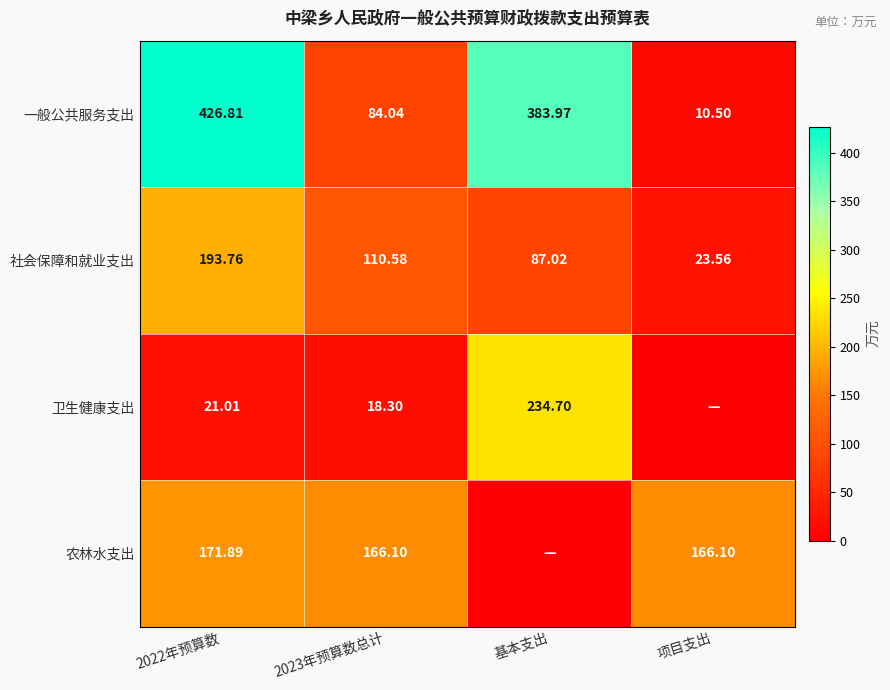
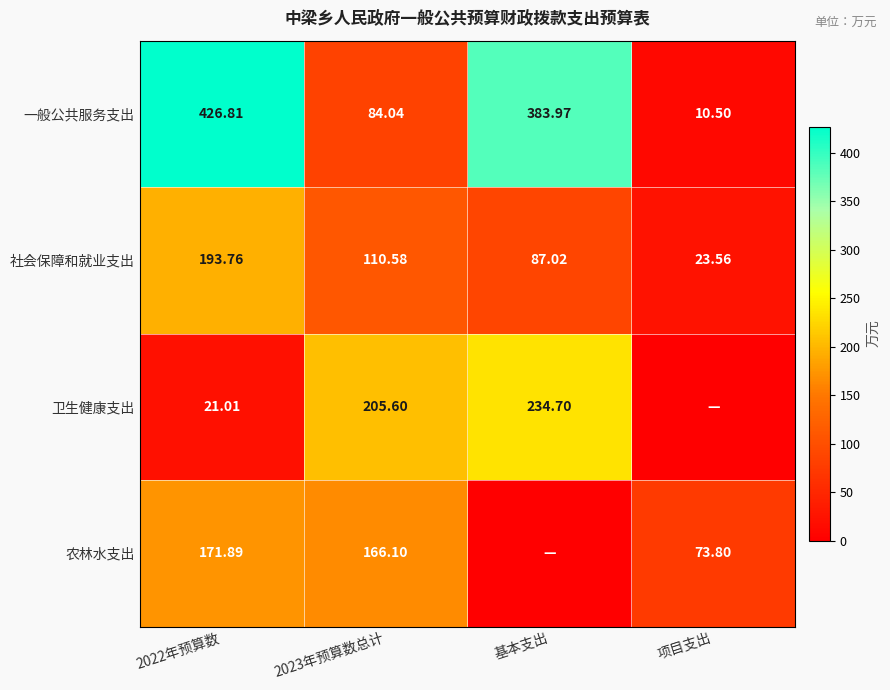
  {
    "一般公共服务支出": {
      "2022年预算数": 426.81,
      "2023年预算数总计": 84.04,
      "基本支出": 383.97,
      "项目支出": 10.50
    },
    "社会保障和就业支出": {
      "2022年预算数": 193.76,
      "2023年预算数总计": 110.58,
      "基本支出": 87.02,
      "项目支出": 23.56
    },
    "卫生健康支出": {
      "2022年预算数": 21.01,
-     "2023年预算数总计": 18.30,
+     "2023年预算数总计": 205.60,
      "基本支出": 234.70
    },
    "农林水支出": {
      "2022年预算数": 171.89,
      "2023年预算数总计": 166.10,
-     "项目支出": 166.10
+     "项目支出": 73.80
    }
  }
